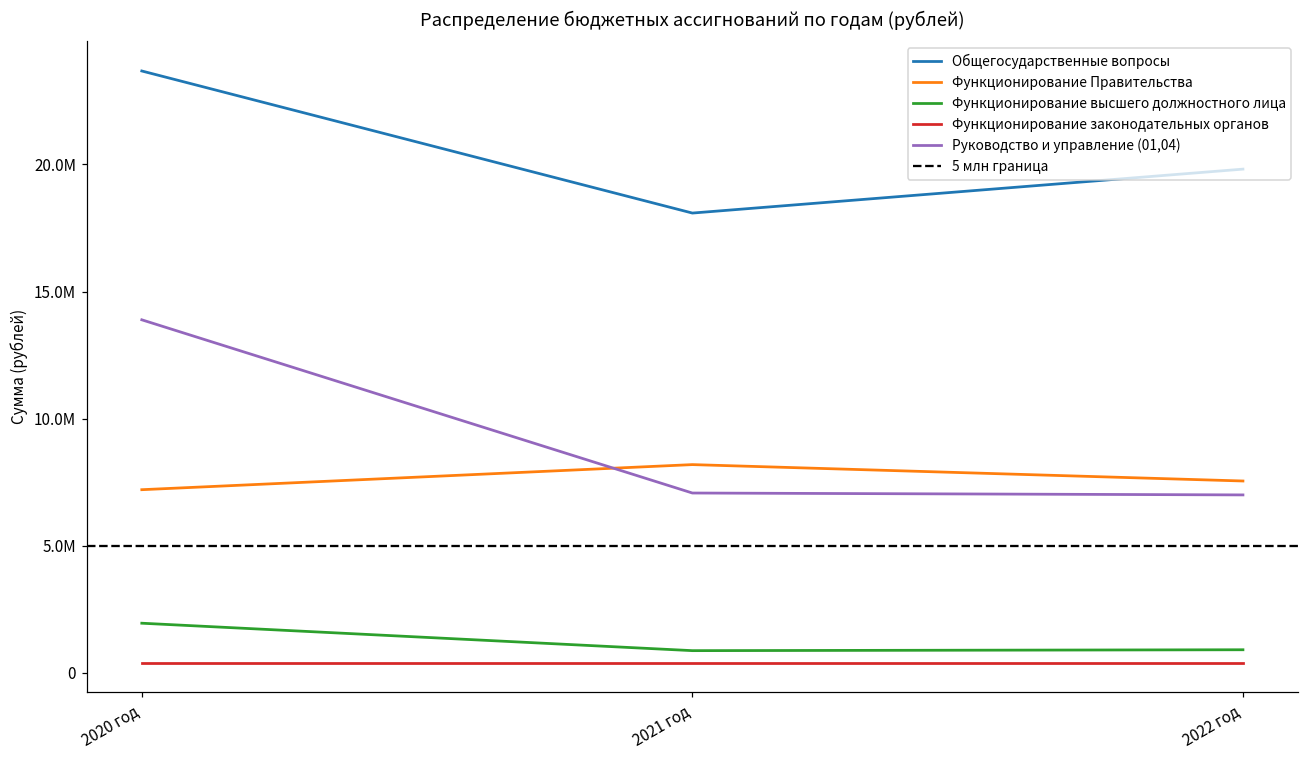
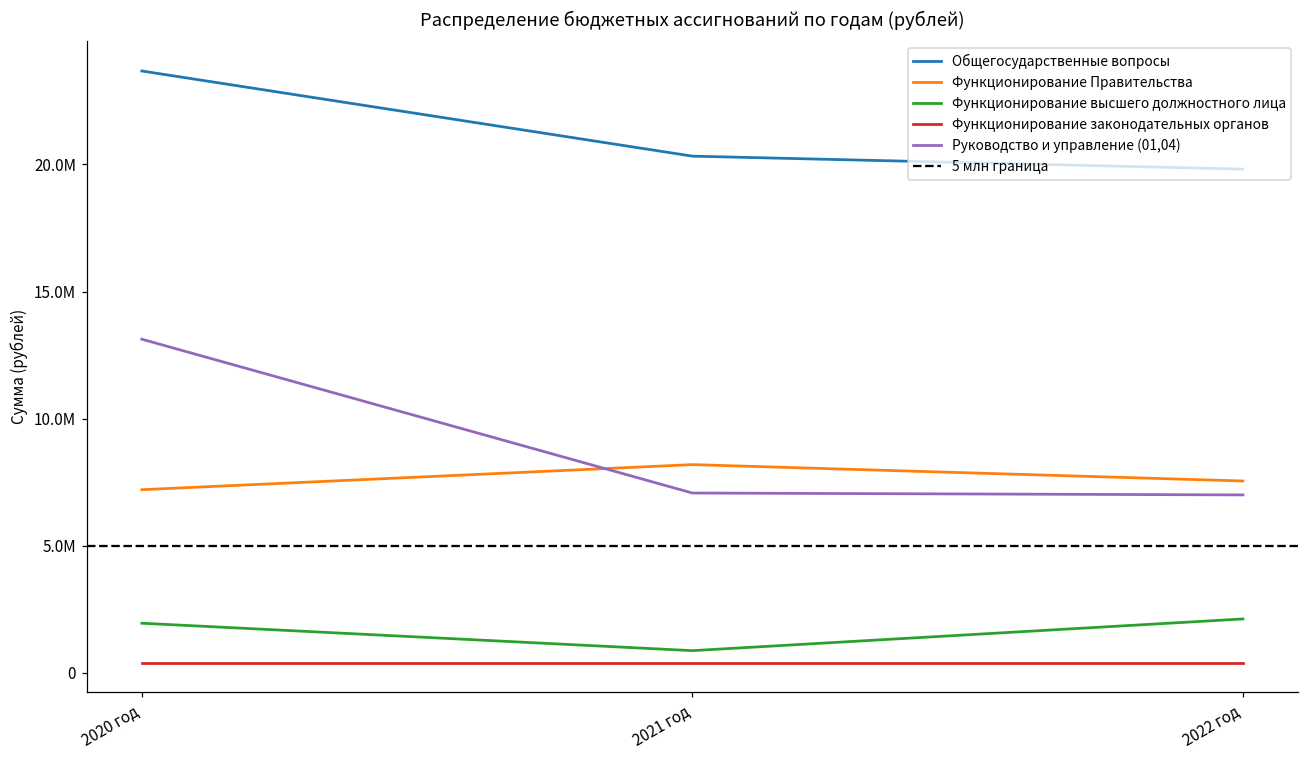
  {
    "Общегосударственные вопросы": {
      "2020 год": "23.7М",
-     "2021 год": "18.1М"
+     "2021 год": "20.3М"
    },
    "Функционирование Правительства": {
      "2020 год": "7.2М",
      "2021 год": "8.2М",
      "2022 год": "7.5М"
    },
    "Функционирование высшего должностного лица": {
      "2020 год": "2.0М",
      "2021 год": "0.9М",
-     "2022 год": "0.9М"
+     "2022 год": "2.1М"
    },
    "Функционирование законодательных органов": {
      "2020 год": "0.4М",
      "2021 год": "0.4М",
      "2022 год": "0.4М"
    },
    "Руководство и управление (01,04)": {
-     "2020 год": "13.9М",
+     "2020 год": "13.1М",
      "2021 год": "7.1М",
      "2022 год": "7.0М"
    }
  }
